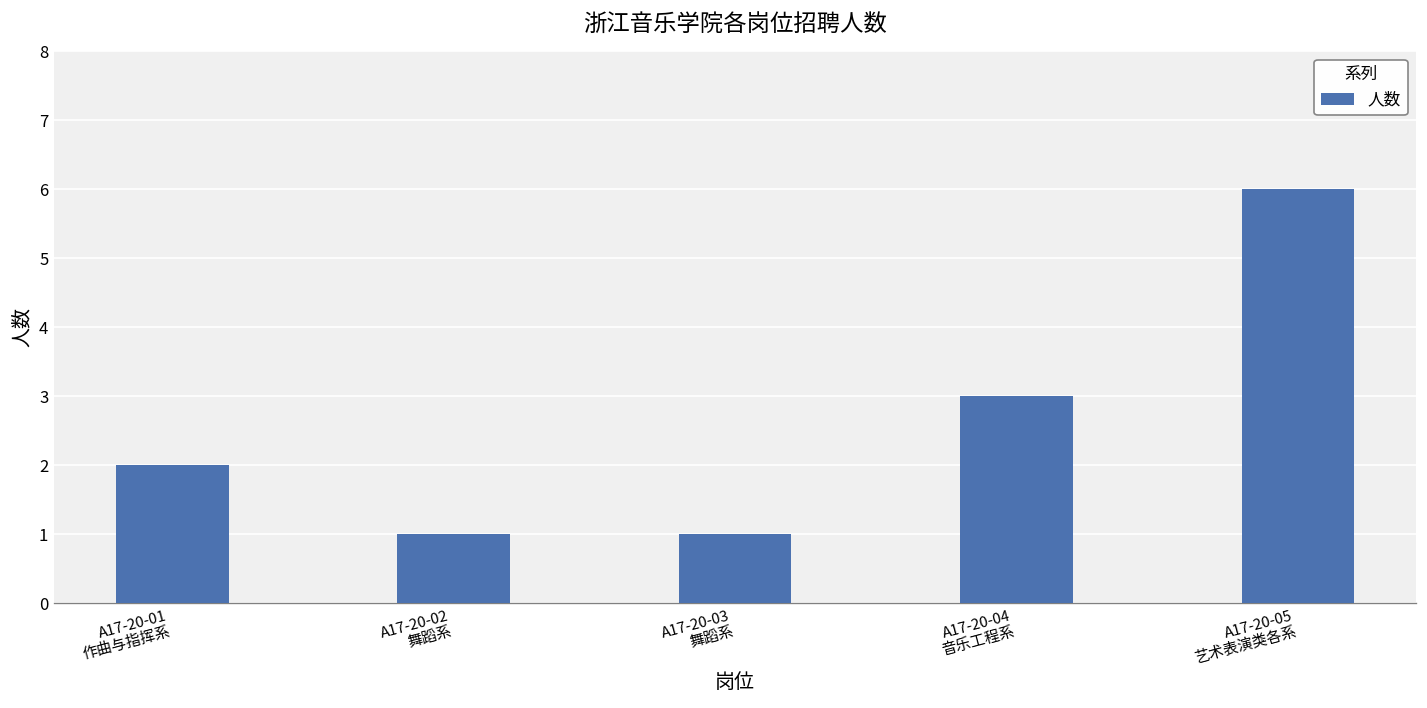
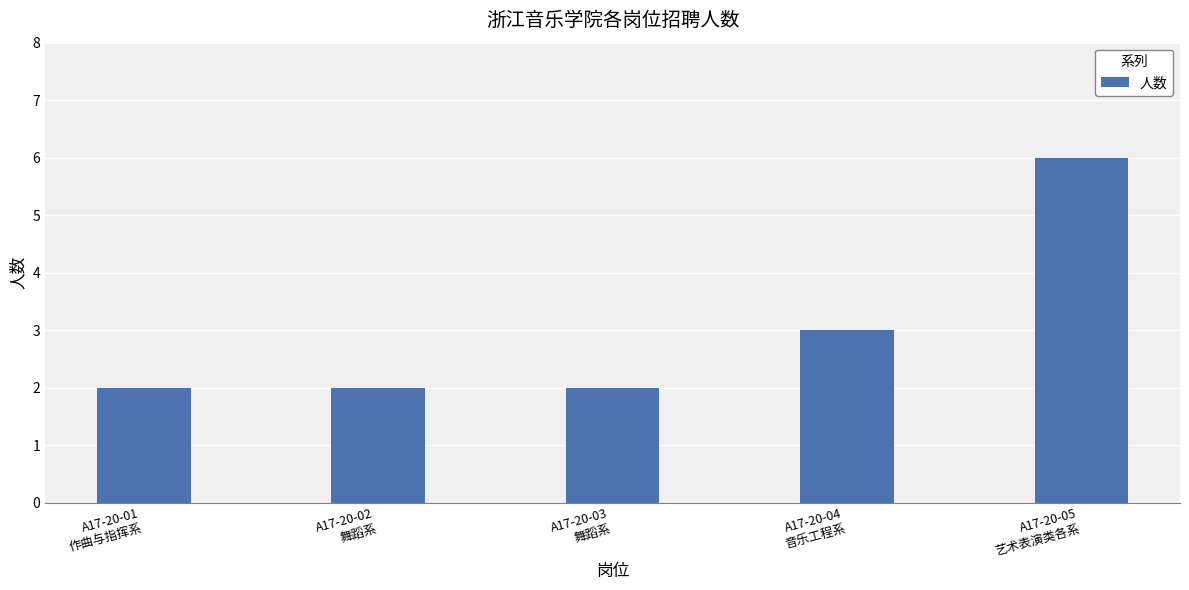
  {
    "A17-20-01 作曲与指挥系": 2,
-   "A17-20-02 舞蹈系": 1,
-   "A17-20-03 舞蹈系": 1,
+   "A17-20-02 舞蹈系": 2,
+   "A17-20-03 舞蹈系": 2,
    "A17-20-04 音乐工程系": 3,
    "A17-20-05 艺术表演类各系": 6
  }
